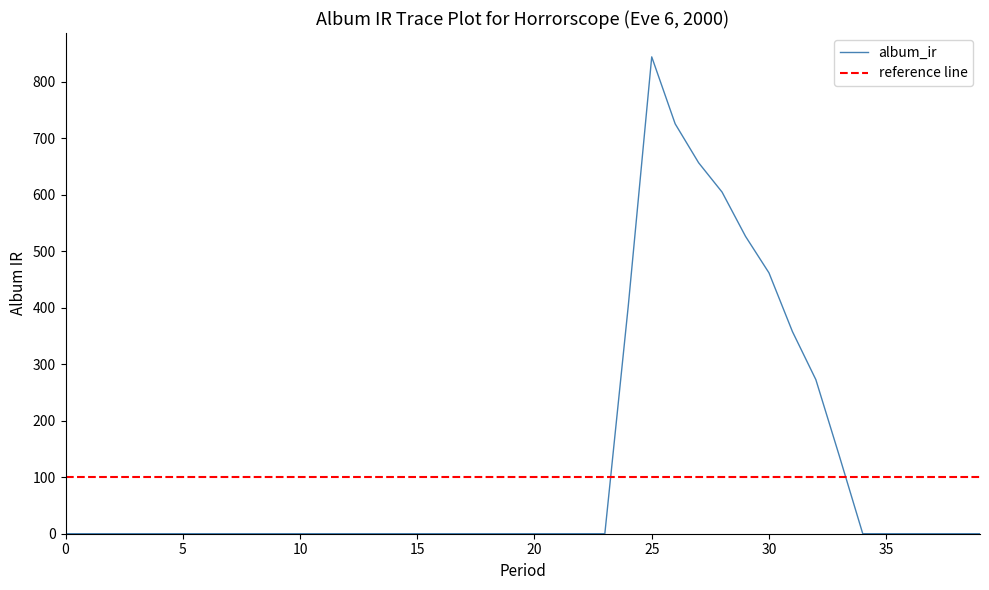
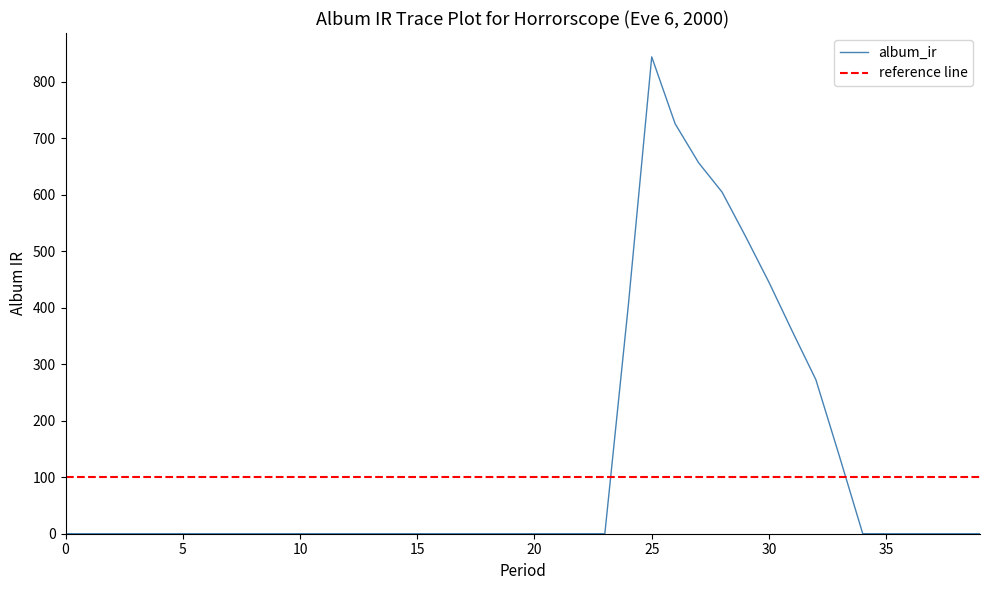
  {
    "0": 0,
    "5": 0,
    "10": 0,
    "15": 0,
    "20": 0,
    "25": 840,
-   "30": 460,
+   "30": 440,
    "35": 0
  }
